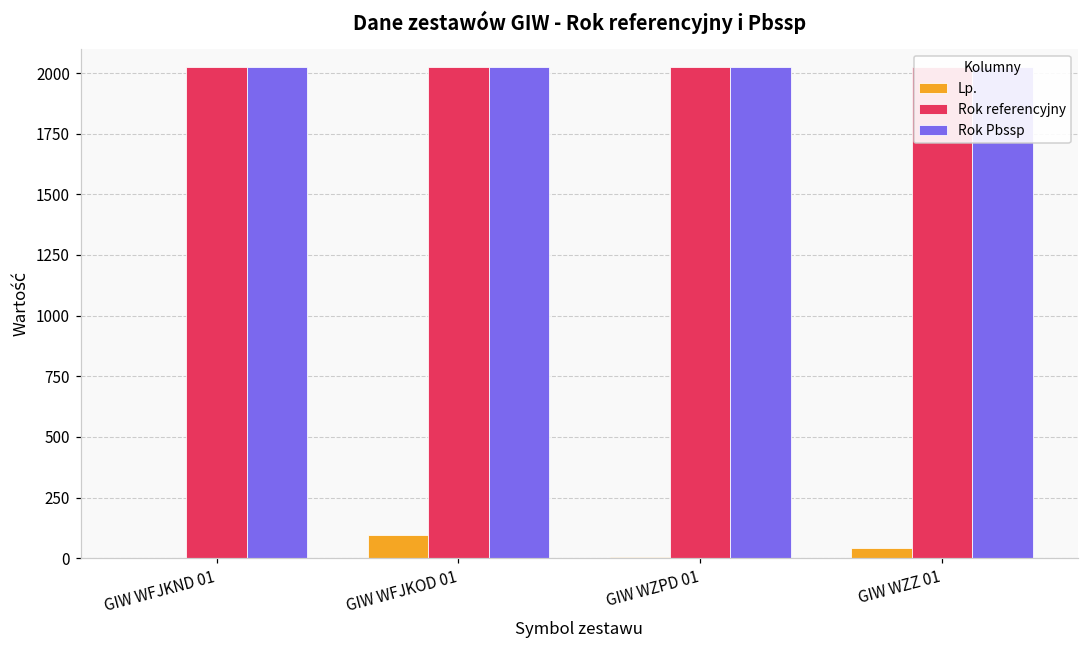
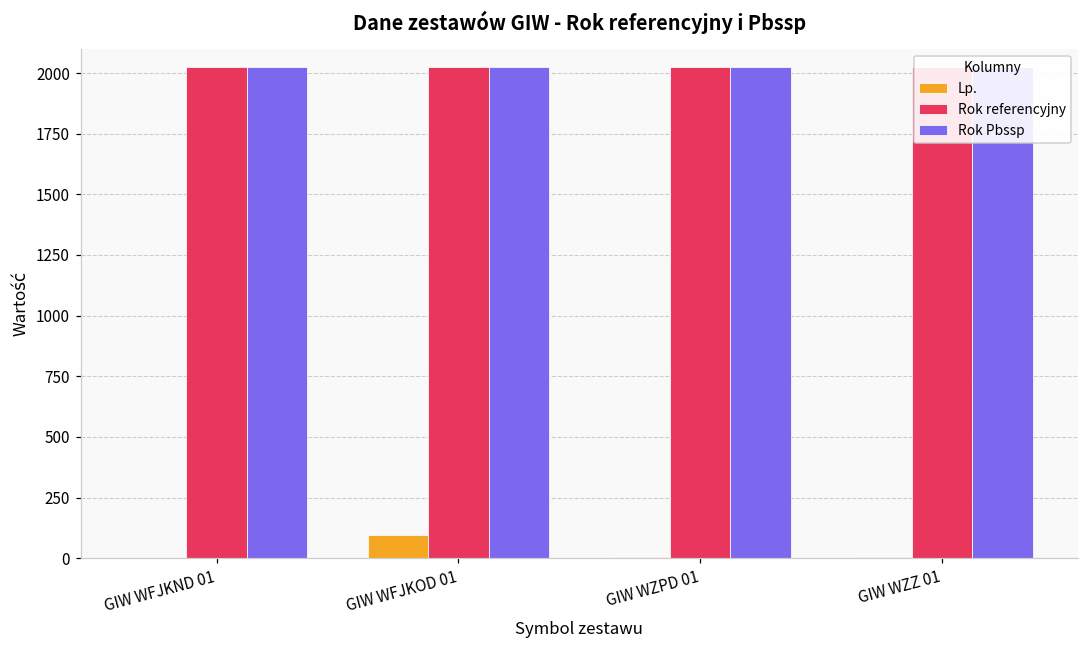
  {
    "Lp.": {
      "GIW WFJKOD 01": 100,
-     "GIW WZZ 01": 40
+     "GIW WZZ 01": 0
    },
    "Rok referencyjny": {
      "GIW WFJKND 01": 2020,
      "GIW WFJKOD 01": 2020,
      "GIW WZPD 01": 2020
    },
    "Rok Pbssp": {
      "GIW WFJKND 01": 2020,
      "GIW WFJKOD 01": 2020,
      "GIW WZPD 01": 2020
    }
  }
